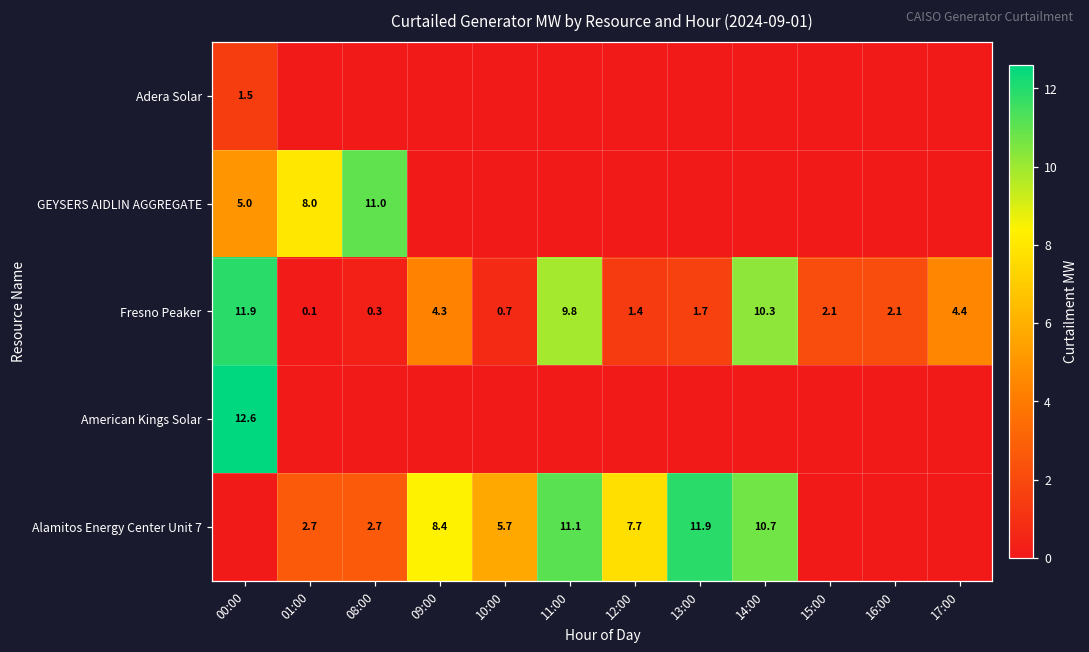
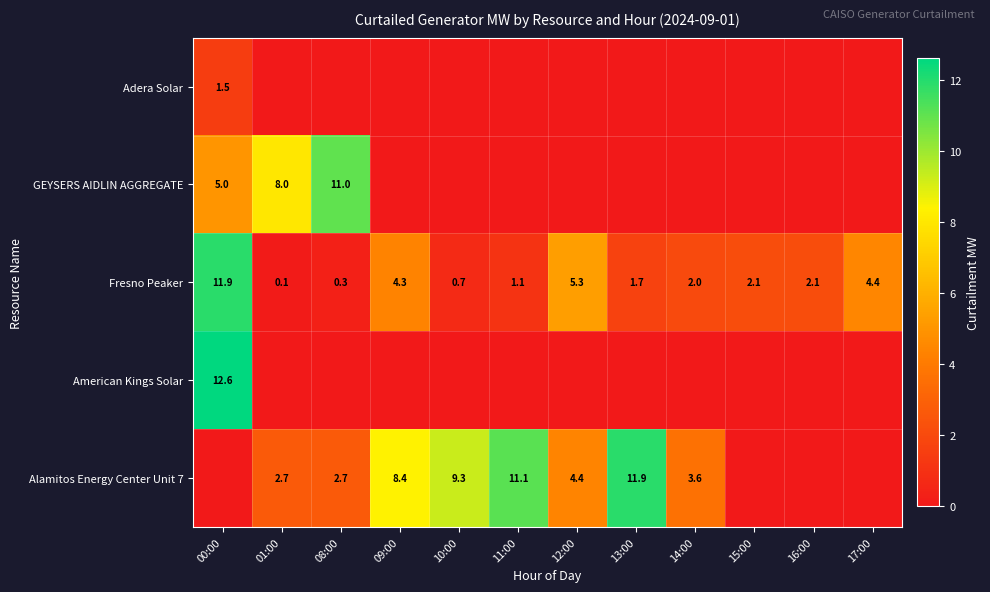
  {
    "Adera Solar": {
      "00:00": 1.5
    },
    "GEYSERS AIDLIN AGGREGATE": {
      "00:00": 5.0,
      "01:00": 8.0,
      "08:00": 11.0
    },
    "Fresno Peaker": {
      "00:00": 11.9,
      "01:00": 0.1,
      "08:00": 0.3,
      "09:00": 4.3,
      "10:00": 0.7,
-     "11:00": 9.8,
-     "12:00": 1.4,
+     "11:00": 1.1,
+     "12:00": 5.3,
      "13:00": 1.7,
-     "14:00": 10.3,
+     "14:00": 2.0,
      "15:00": 2.1,
      "16:00": 2.1,
      "17:00": 4.4
    },
    "American Kings Solar": {
      "00:00": 12.6
    },
    "Alamitos Energy Center Unit 7": {
      "01:00": 2.7,
      "08:00": 2.7,
      "09:00": 8.4,
-     "10:00": 5.7,
+     "10:00": 9.3,
      "11:00": 11.1,
-     "12:00": 7.7,
+     "12:00": 4.4,
      "13:00": 11.9,
-     "14:00": 10.7
+     "14:00": 3.6
    }
  }
